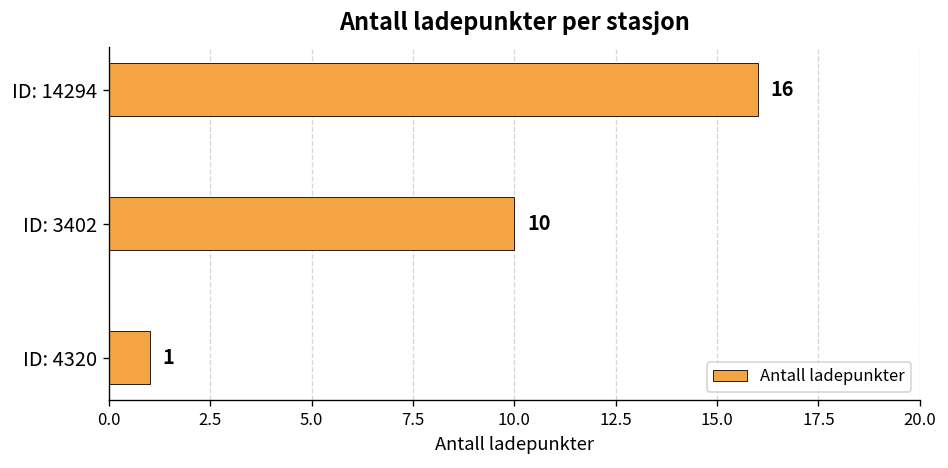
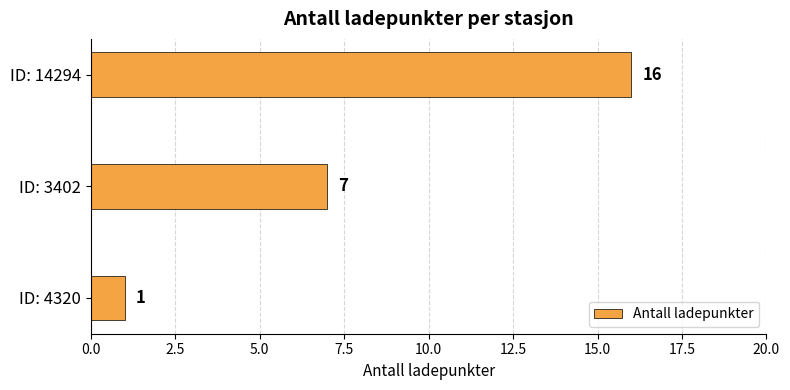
  {
    "ID: 14294": 16,
-   "ID: 3402": 10,
+   "ID: 3402": 7,
    "ID: 4320": 1
  }
